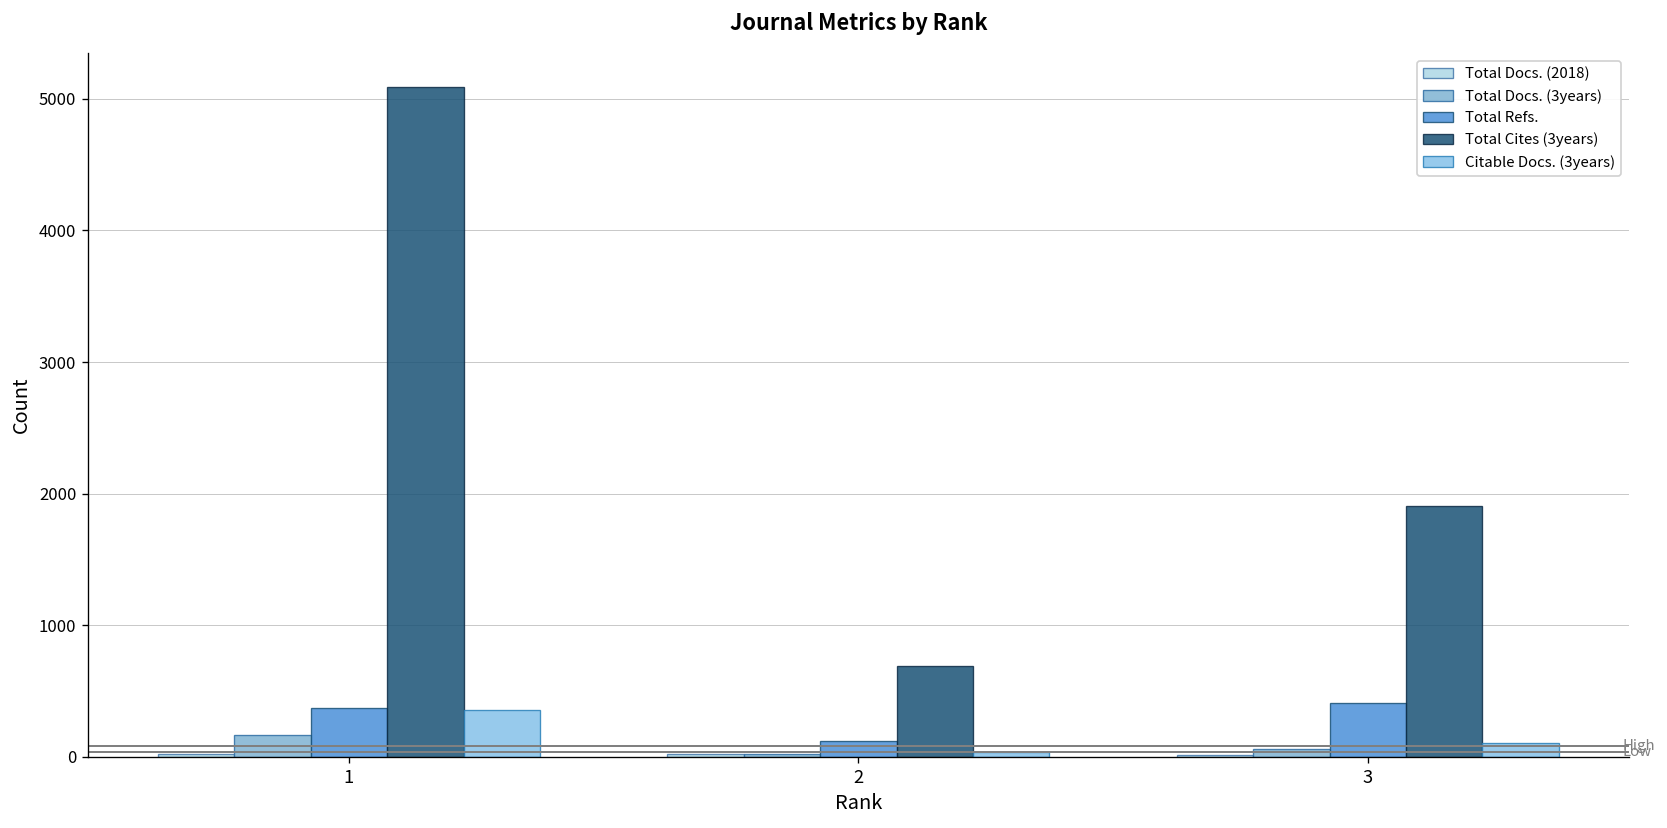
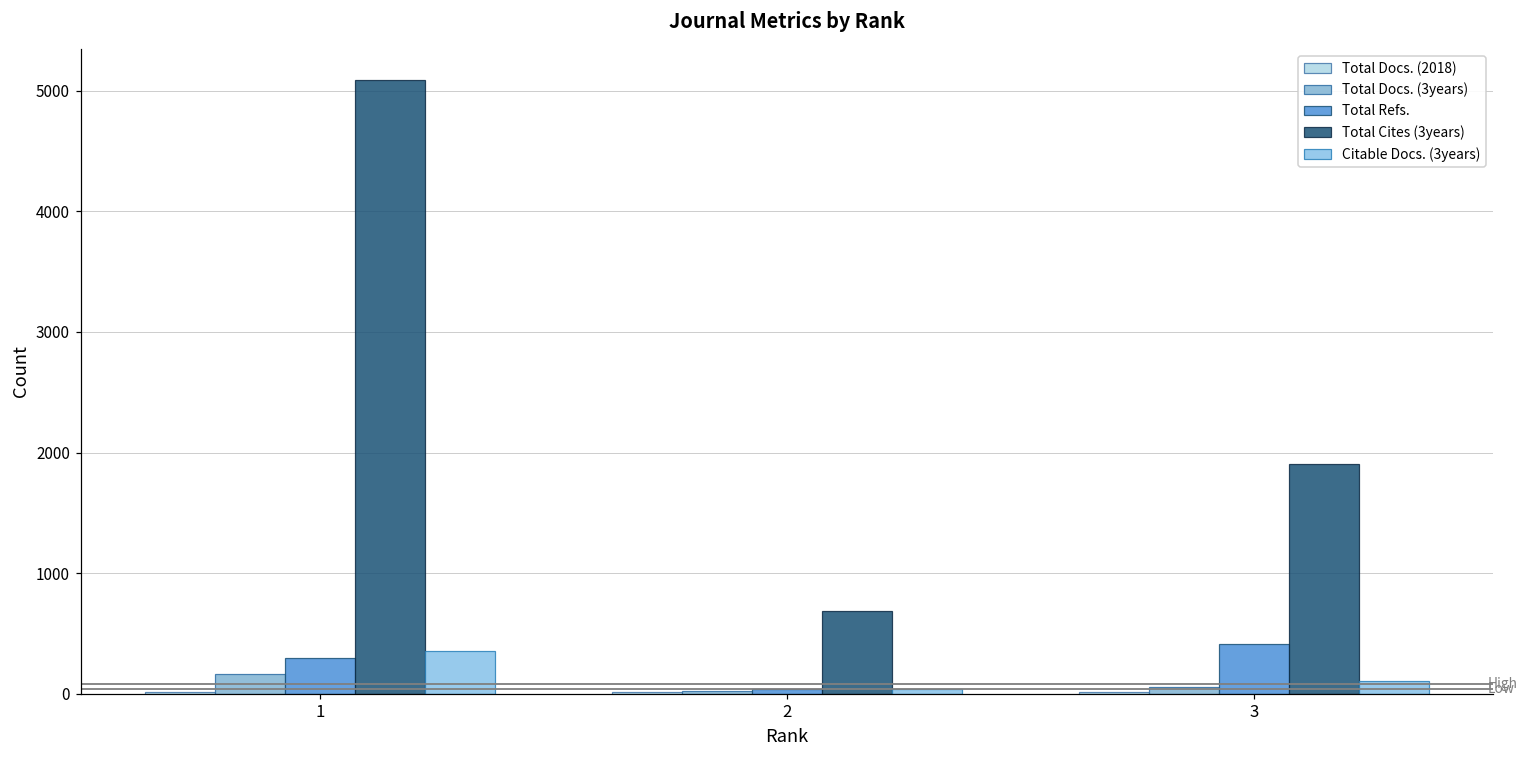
  {
    "Total Refs.": {
-     "1": 370,
-     "2": 120,
+     "1": 290,
+     "2": 40,
      "3": 410
    },
    "Total Cites (3years)": {
      "1": 5090,
      "2": 690,
      "3": 1900
    }
  }
